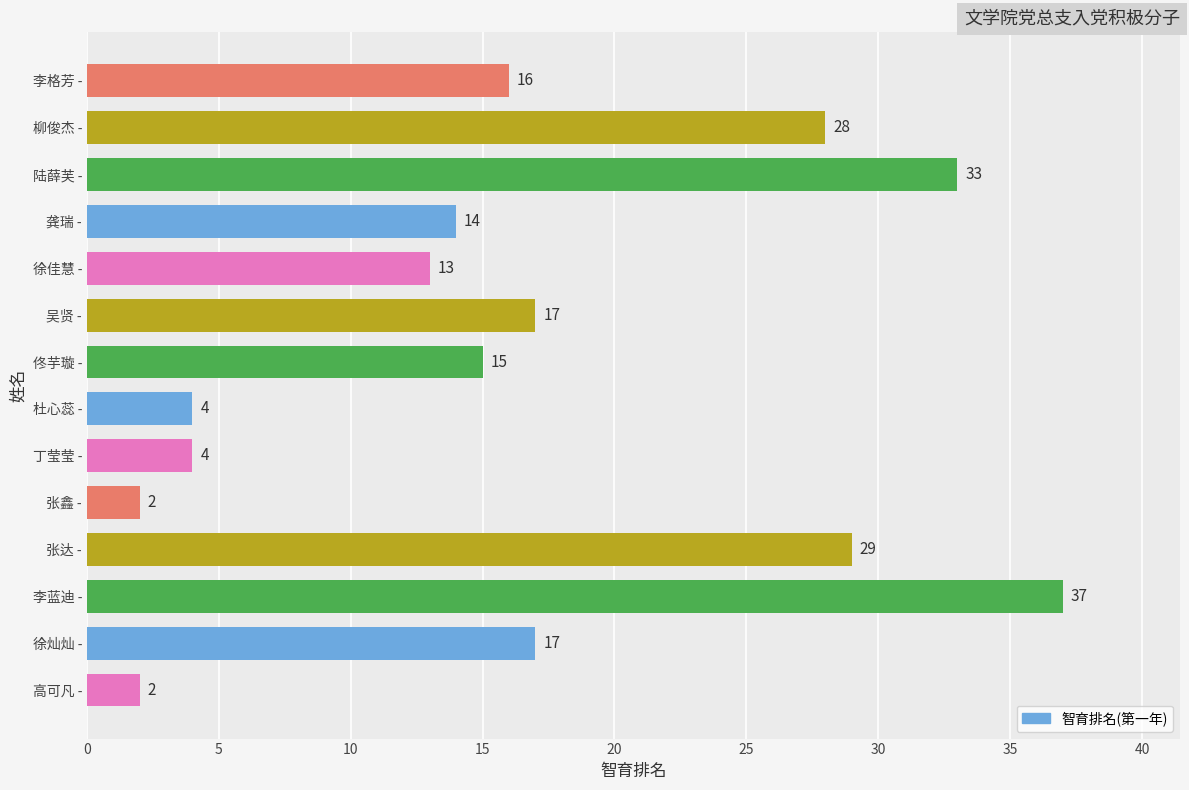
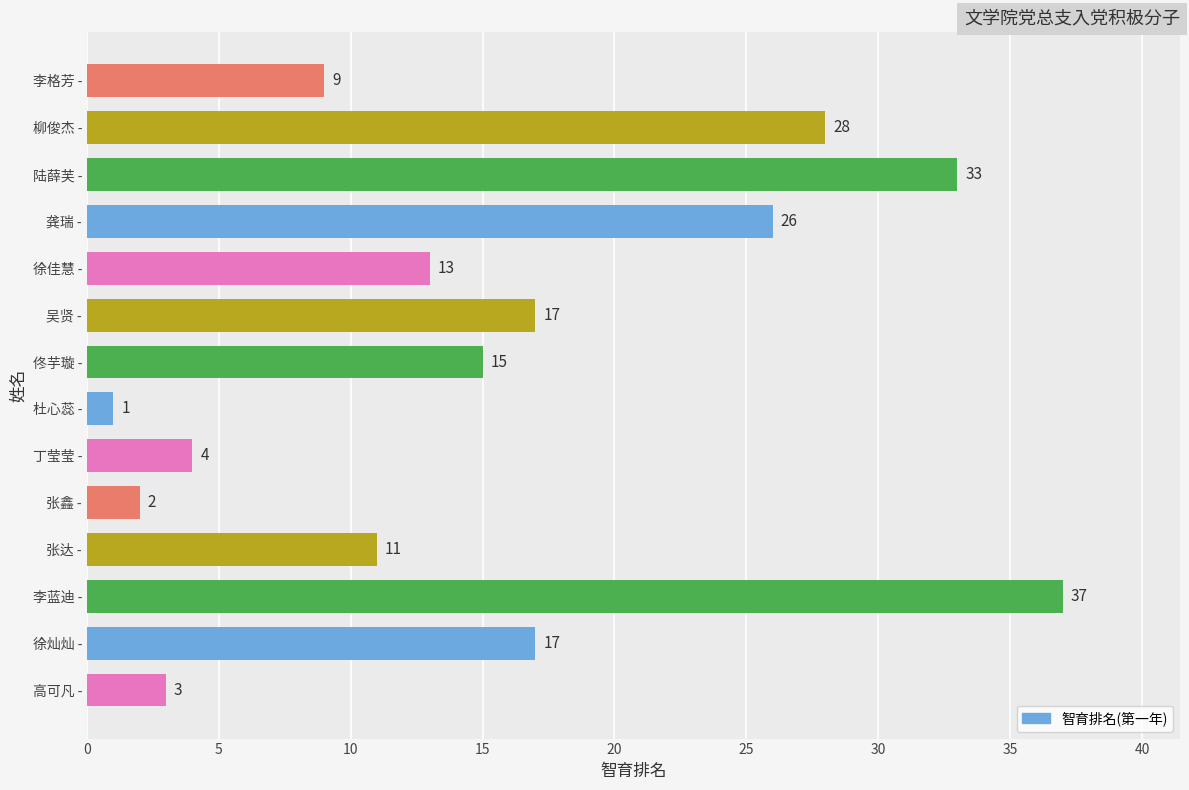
  {
-   "李格芳 -": 16,
+   "李格芳 -": 9,
    "柳俊杰 -": 28,
    "陆薛芙 -": 33,
-   "龚瑞 -": 14,
+   "龚瑞 -": 26,
    "徐佳慧 -": 13,
    "吴贤 -": 17,
    "佟芋璇 -": 15,
-   "杜心蕊 -": 4,
+   "杜心蕊 -": 1,
    "丁莹莹 -": 4,
    "张鑫 -": 2,
-   "张达 -": 29,
+   "张达 -": 11,
    "李蓝迪 -": 37,
    "徐灿灿 -": 17,
-   "高可凡 -": 2
+   "高可凡 -": 3
  }
